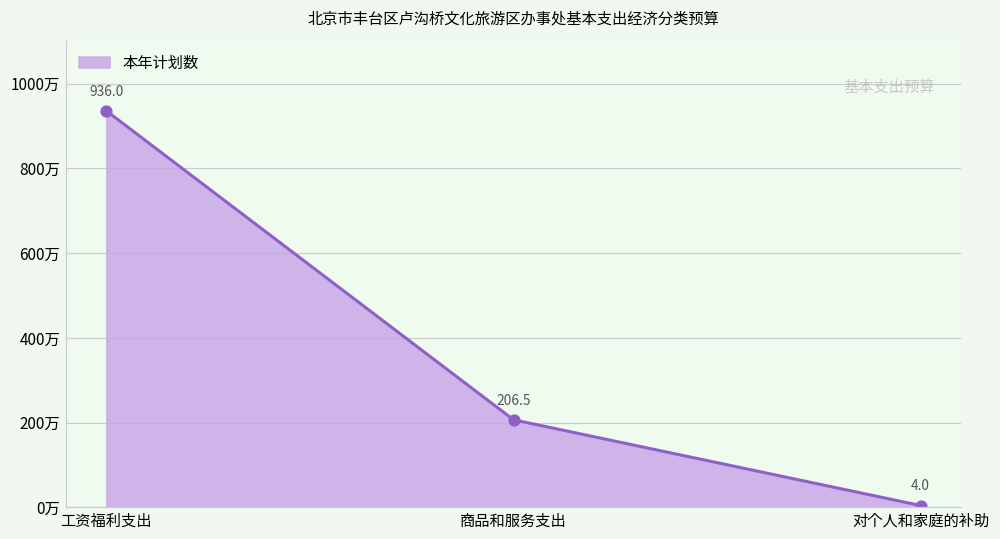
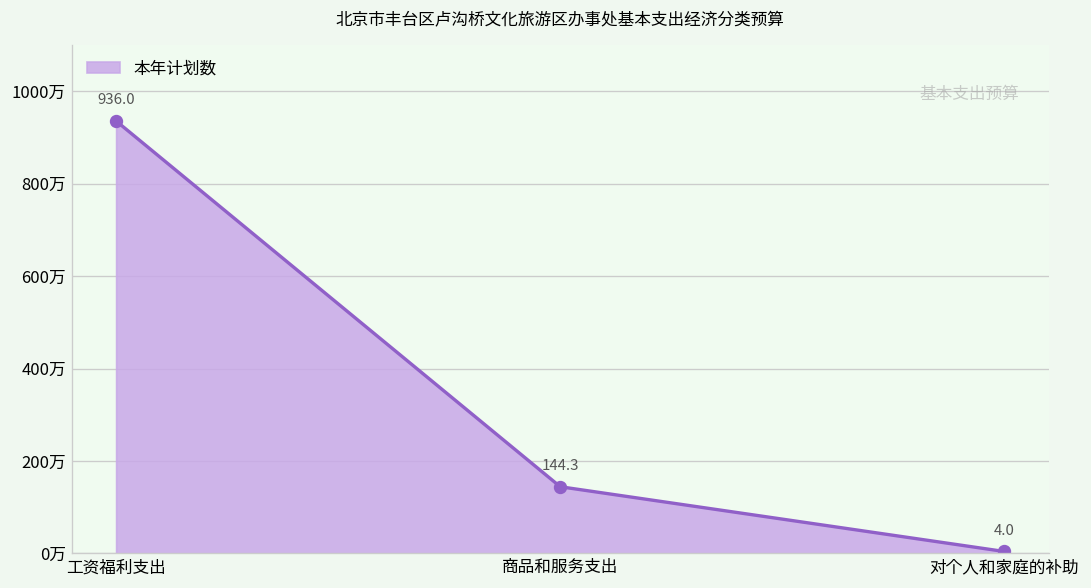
  {
    "工资福利支出": 936.0,
-   "商品和服务支出": 206.5,
+   "商品和服务支出": 144.3,
    "对个人和家庭的补助": 4.0
  }
